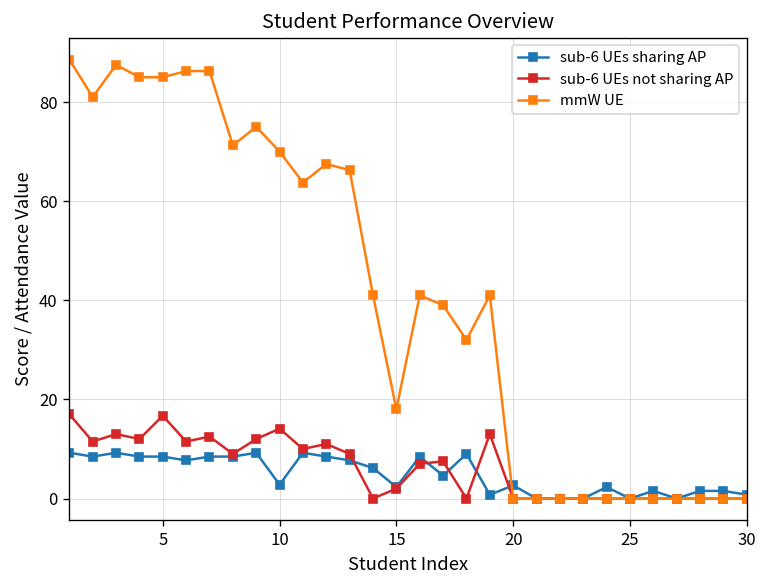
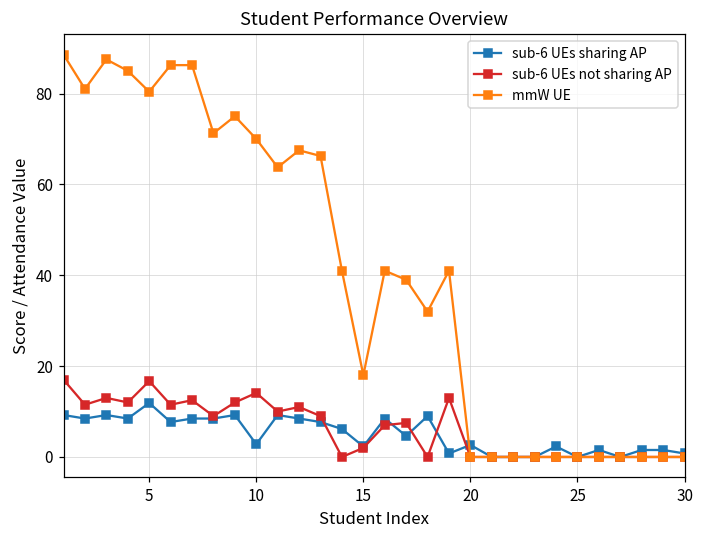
  {
    "sub-6 UEs sharing AP": {
-     "5": 8,
+     "5": 12,
      "10": 3,
      "20": 3,
      "30": 1
    },
    "sub-6 UEs not sharing AP": {
      "5": 17,
      "10": 14
    },
    "mmW UE": {
-     "5": 85,
+     "5": 80,
      "10": 70,
      "15": 18
    }
  }
